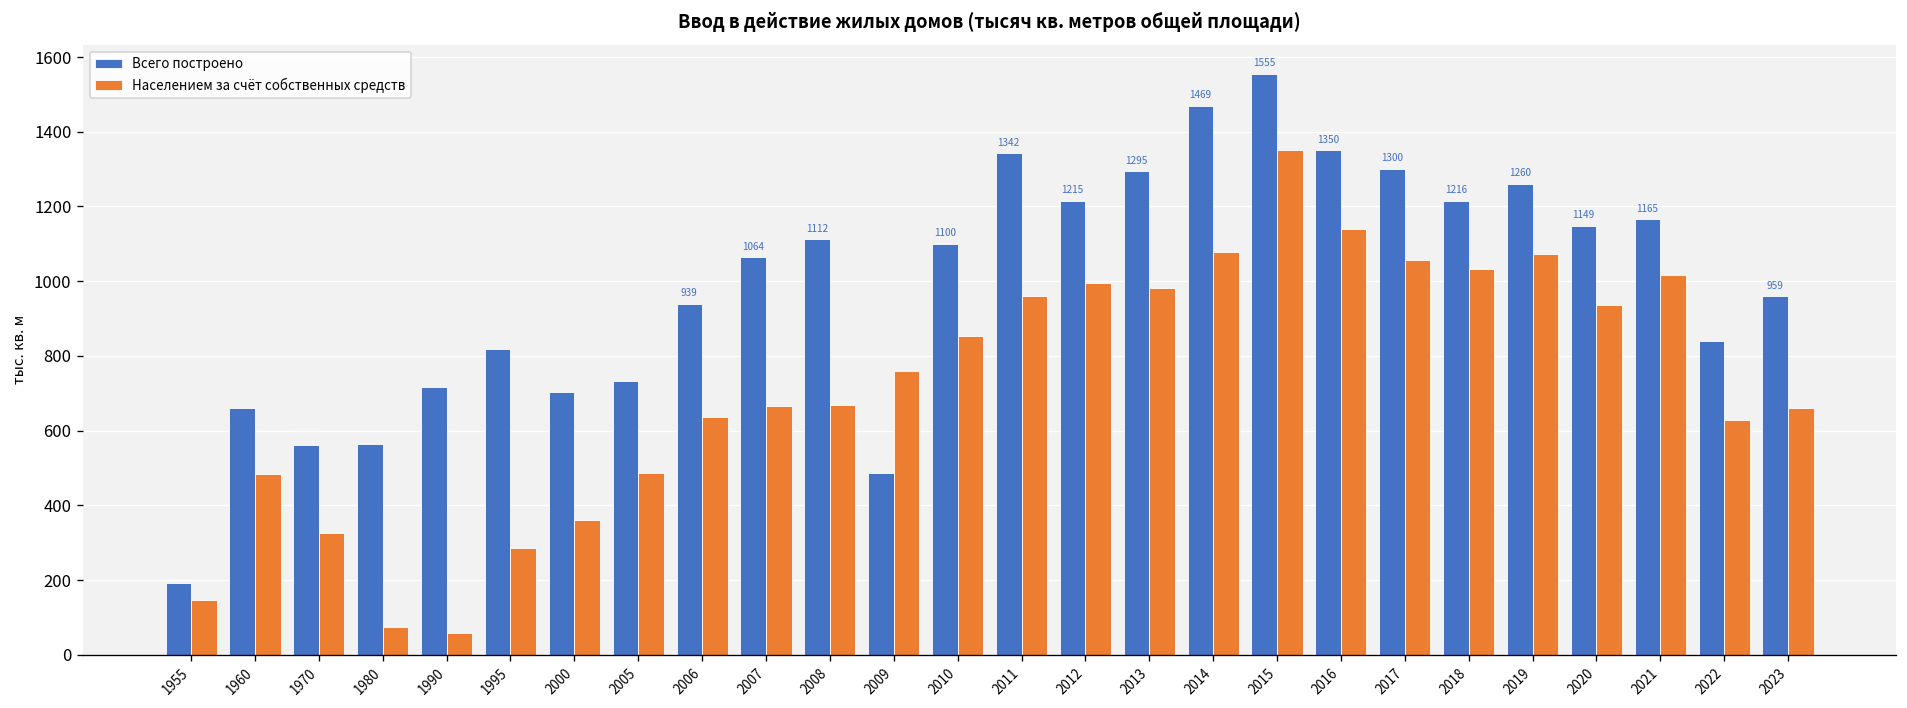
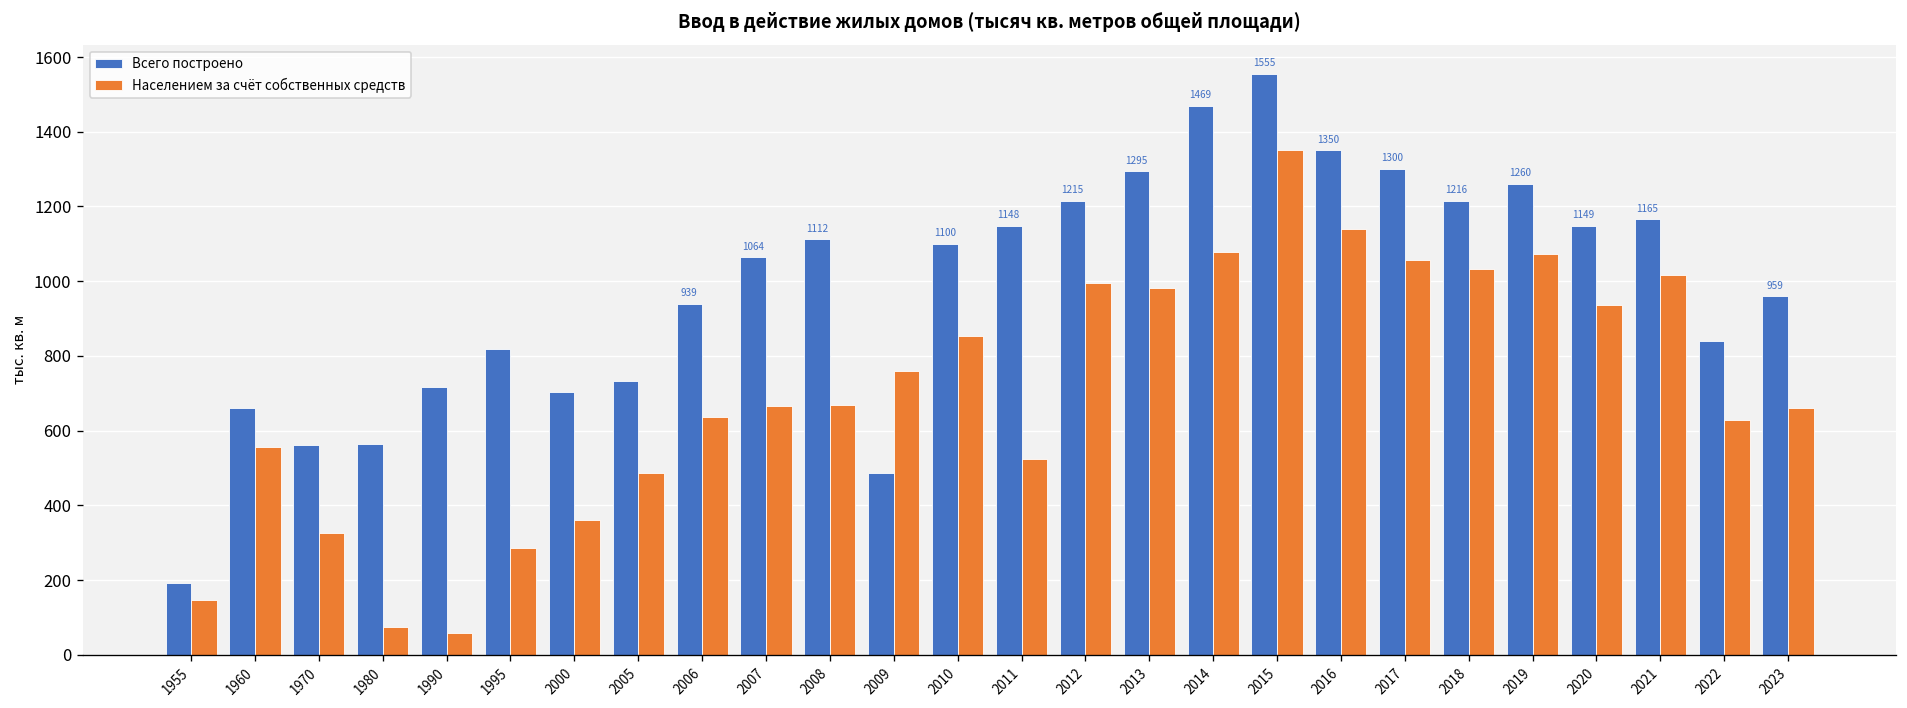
  {
    "Всего построено": {
      "2006": 939,
      "2007": 1064,
      "2008": 1112,
      "2010": 1100,
-     "2011": 1342,
+     "2011": 1148,
      "2012": 1215,
      "2013": 1295,
      "2014": 1469,
      "2015": 1555,
      "2016": 1350,
      "2017": 1300,
      "2018": 1216,
      "2019": 1260,
      "2020": 1149,
      "2021": 1165,
      "2023": 959
    },
    "Населением за счёт собственных средств": {
      "1955": 150,
-     "1960": 480,
+     "1960": 560,
      "1970": 330,
      "1980": 70,
      "1990": 60,
      "1995": 280,
      "2000": 360,
      "2005": 490,
      "2006": 640,
      "2007": 670,
      "2008": 670,
      "2009": 760,
      "2010": 850,
-     "2011": 960,
+     "2011": 520,
      "2012": 1000,
      "2013": 980,
      "2014": 1080,
      "2015": 1350,
      "2016": 1140,
      "2017": 1060,
      "2018": 1030,
      "2019": 1070,
      "2020": 940,
      "2021": 1020,
      "2022": 630,
      "2023": 660
    }
  }
